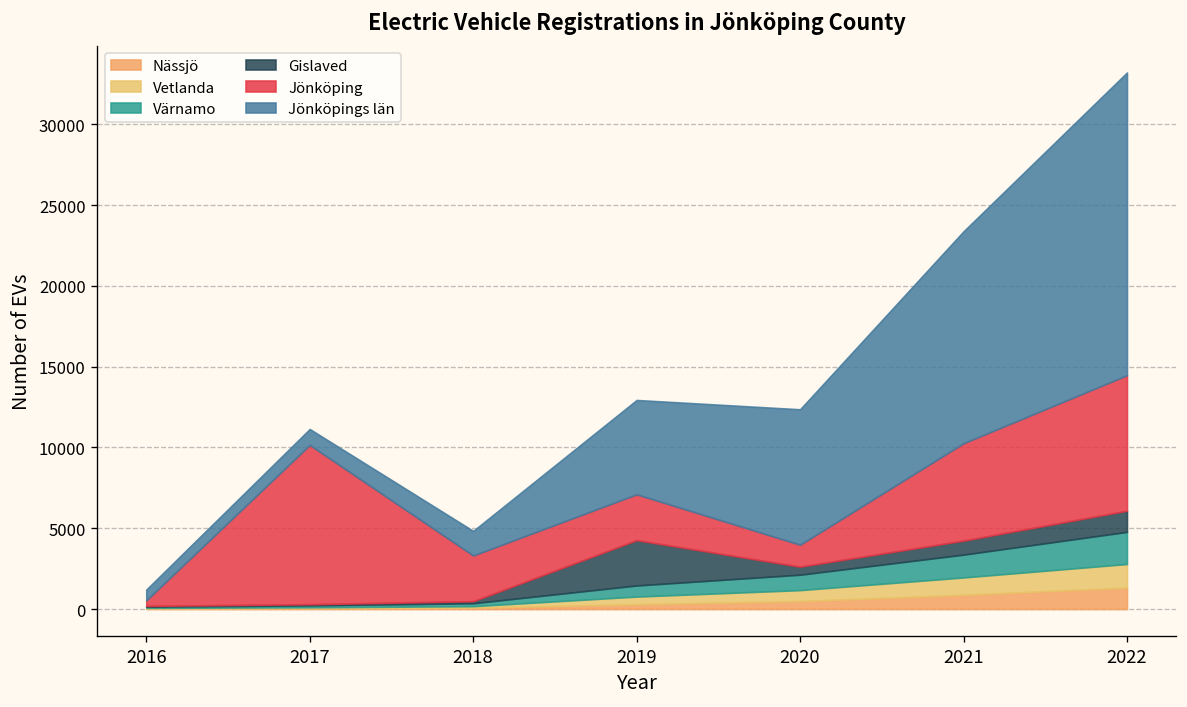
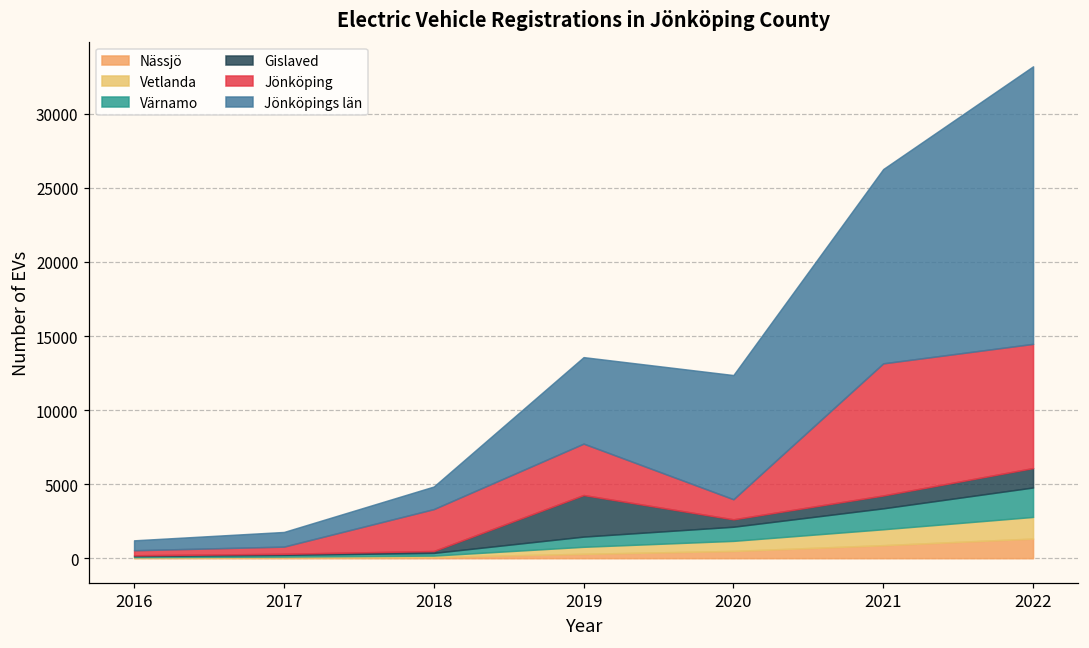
  {
    "Gislaved": {
      "2019": 2800,
      "2020": 500,
      "2021": 900,
      "2022": 1300
    },
    "Jönköping": {
      "2016": 300,
-     "2017": 9900,
+     "2017": 500,
      "2018": 2800,
-     "2019": 2800,
+     "2019": 3500,
      "2020": 1400,
-     "2021": 6000,
+     "2021": 8900,
      "2022": 8400
    }
  }
